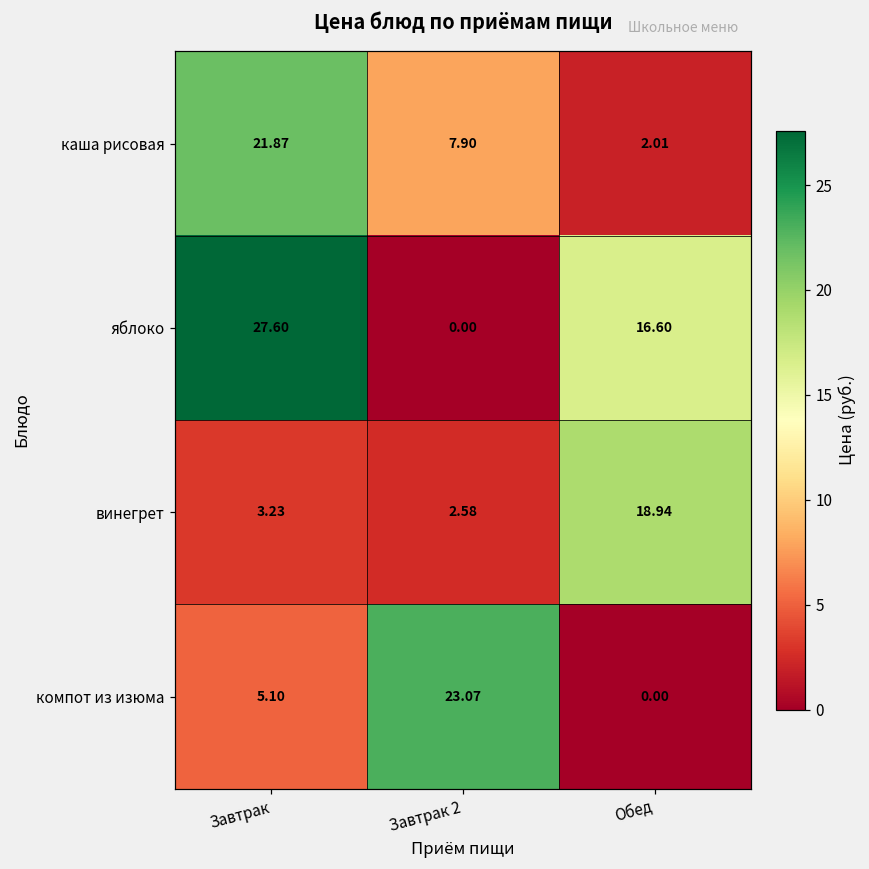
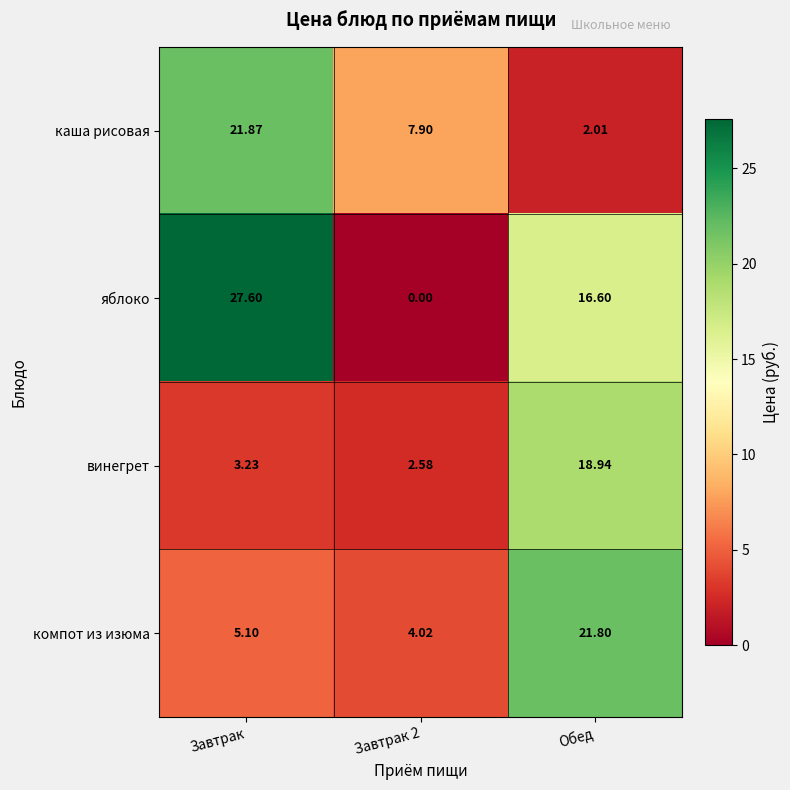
  {
    "каша рисовая": {
      "Завтрак": 21.87,
      "Завтрак 2": 7.90,
      "Обед": 2.01
    },
    "яблоко": {
      "Завтрак": 27.60,
      "Завтрак 2": 0.00,
      "Обед": 16.60
    },
    "винегрет": {
      "Завтрак": 3.23,
      "Завтрак 2": 2.58,
      "Обед": 18.94
    },
    "компот из изюма": {
      "Завтрак": 5.10,
-     "Завтрак 2": 23.07,
-     "Обед": 0.00
+     "Завтрак 2": 4.02,
+     "Обед": 21.80
    }
  }
